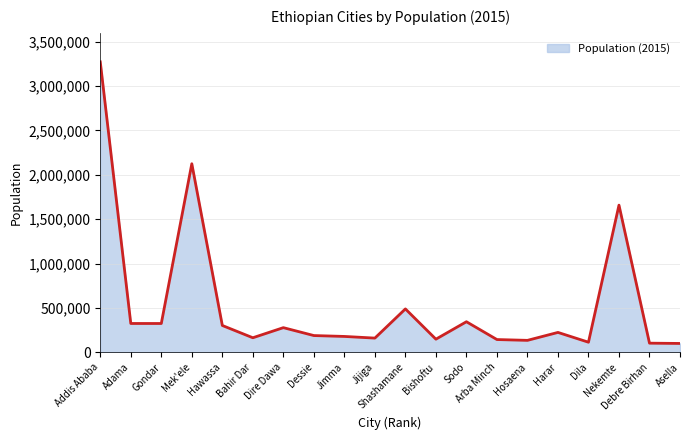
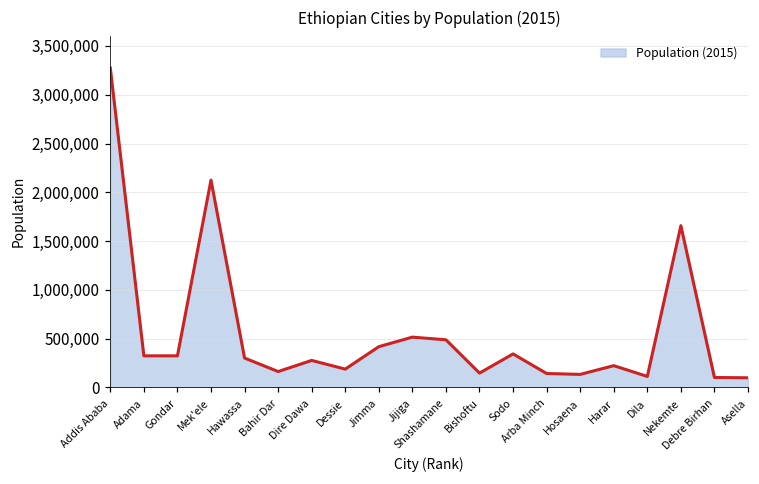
  {
    "Addis Ababa": "3,300,000",
    "Adama": "300,000",
    "Gondar": "300,000",
    "Mek'ele": "2,100,000",
    "Hawassa": "300,000",
    "Bahir Dar": "200,000",
    "Dire Dawa": "300,000",
    "Dessie": "200,000",
-   "Jimma": "200,000",
-   "Jijiga": "200,000",
+   "Jimma": "400,000",
+   "Jijiga": "500,000",
    "Shashamane": "500,000",
    "Bishoftu": "100,000",
    "Sodo": "300,000",
    "Arba Minch": "100,000",
    "Hosaena": "100,000",
    "Harar": "200,000",
    "Dila": "100,000",
    "Nekemte": "1,700,000",
    "Debre Birhan": "100,000",
    "Asella": "100,000"
  }
